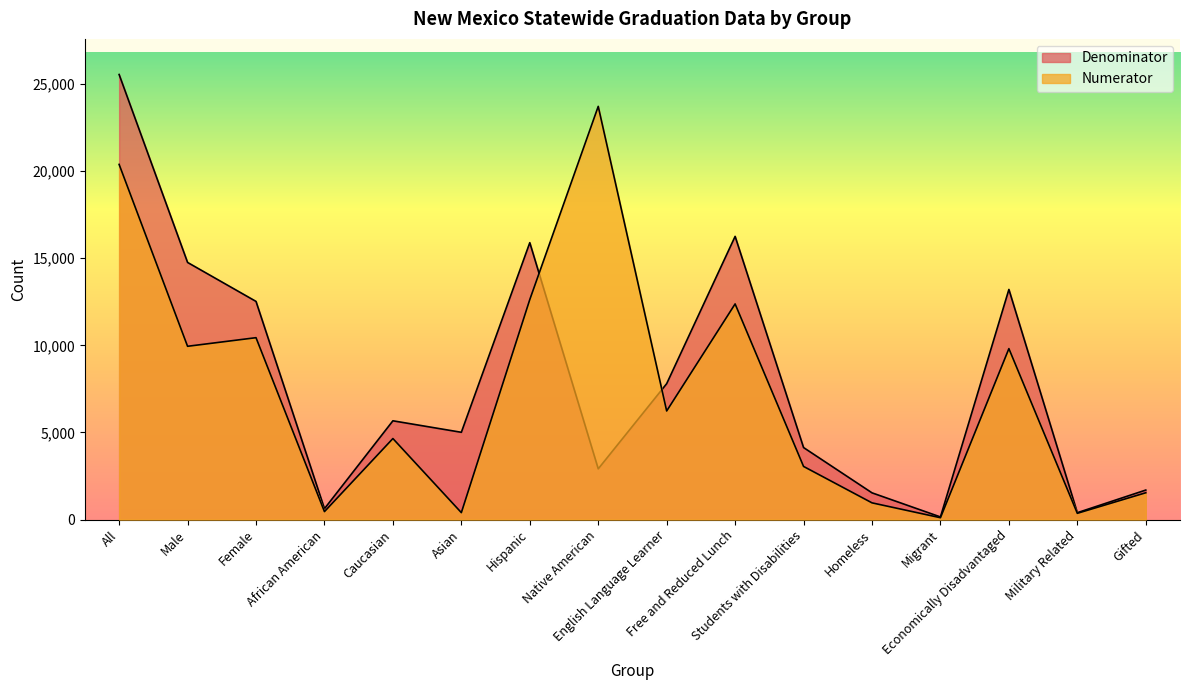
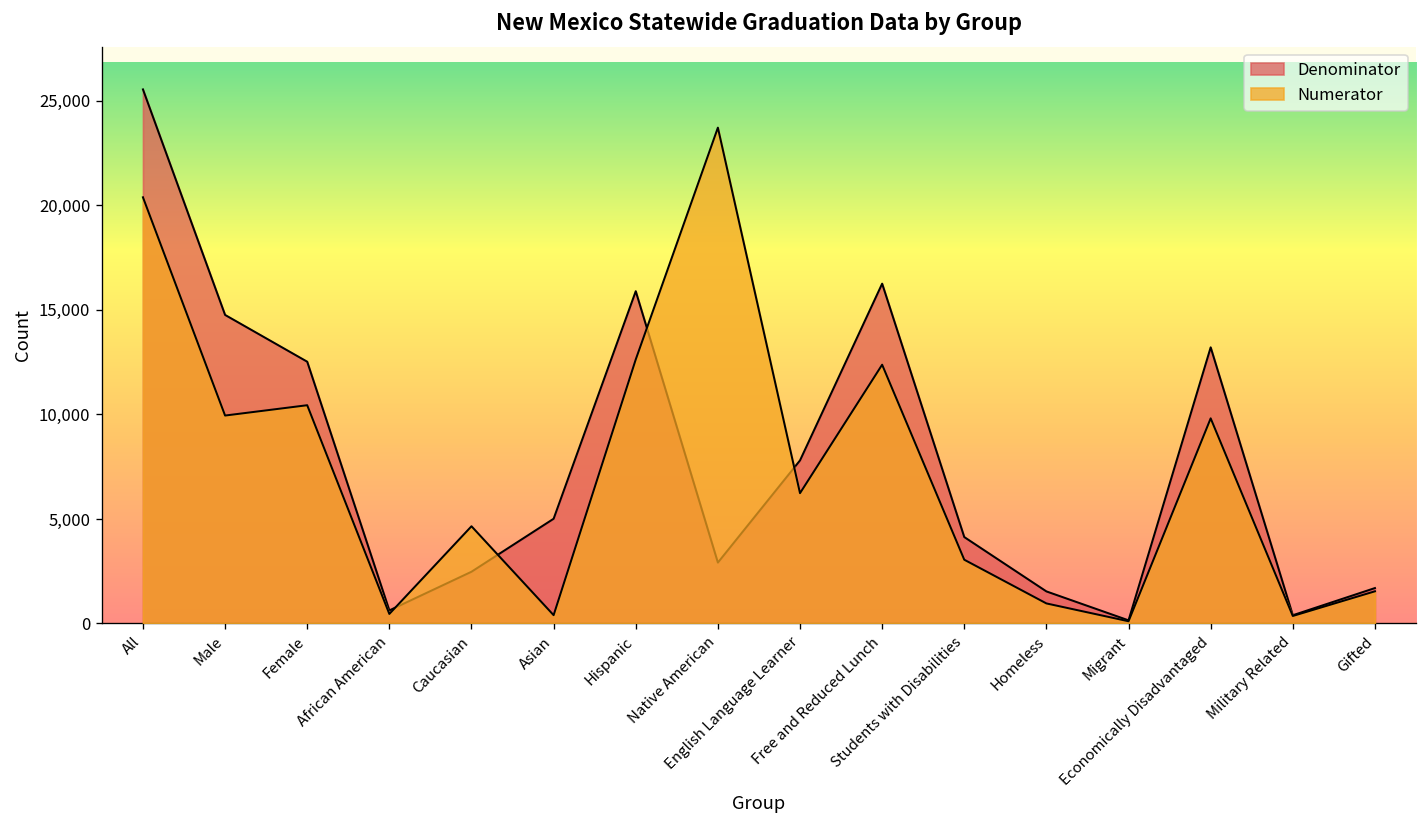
  {
    "Denominator": {
      "All": "25,600",
      "Male": "14,800",
      "Female": "12,500",
      "African American": "600",
-     "Caucasian": "5,700",
+     "Caucasian": "2,500",
      "Asian": "5,000",
      "Hispanic": "15,900",
      "Native American": "2,900",
      "English Language Learner": "7,800",
      "Free and Reduced Lunch": "16,300",
      "Students with Disabilities": "4,100",
      "Homeless": "1,500",
      "Economically Disadvantaged": "13,200",
      "Gifted": "1,700"
    },
    "Numerator": {
      "All": "20,400",
      "Male": "9,900",
      "Female": "10,400",
      "African American": "500",
      "Caucasian": "4,700",
      "Asian": "400",
      "Hispanic": "12,600",
      "Native American": "23,700",
      "English Language Learner": "6,200",
      "Free and Reduced Lunch": "12,400",
      "Students with Disabilities": "3,100",
      "Homeless": "1,000",
      "Economically Disadvantaged": "9,800",
      "Gifted": "1,500"
    }
  }
